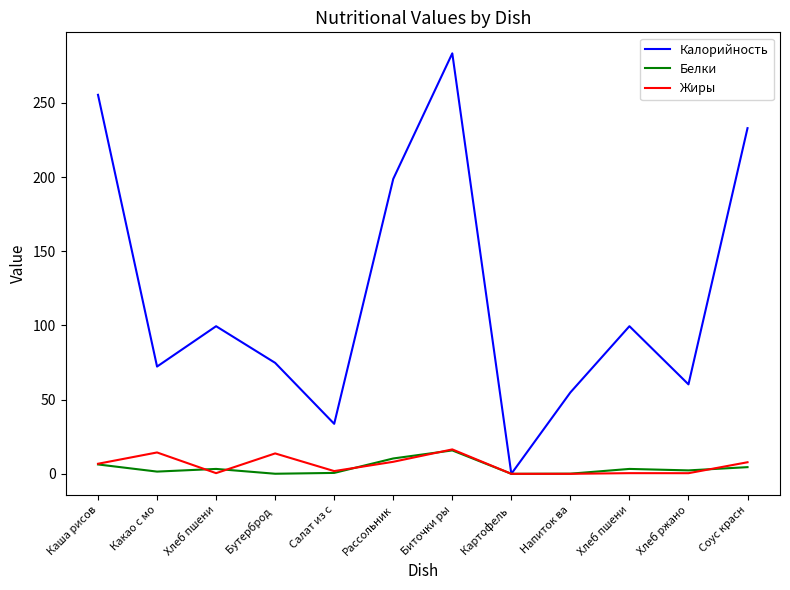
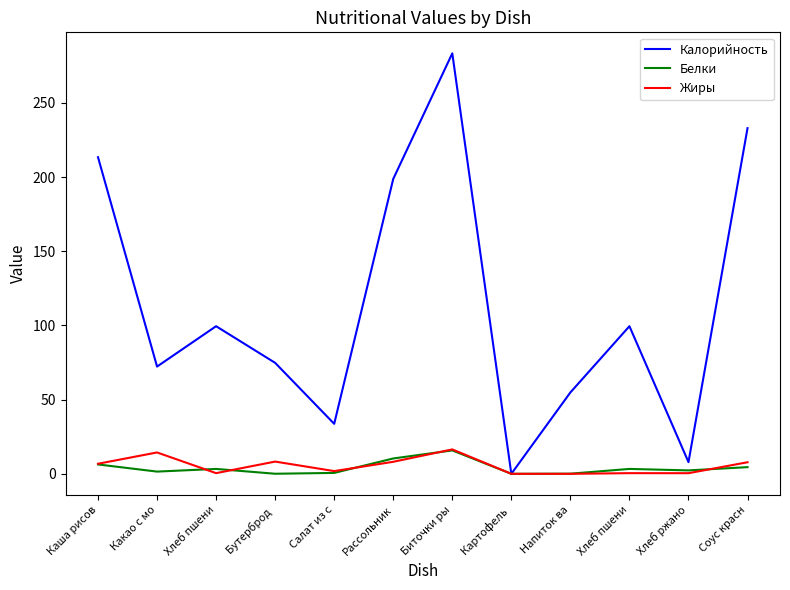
  {
    "Калорийность": {
-     "Каша рисов": 255,
+     "Каша рисов": 213,
      "Какао с мо": 72,
      "Бутерброд": 75,
      "Салат из с": 34,
      "Рассольник": 199,
      "Биточки ры": 283,
      "Напиток ва": 55,
-     "Хлеб ржано": 60,
+     "Хлеб ржано": 8,
      "Соус красн": 233
    },
    "Белки": {
      "Какао с мо": 2,
      "Бутерброд": 0,
      "Рассольник": 10,
      "Хлеб ржано": 2,
      "Соус красн": 5
    },
    "Жиры": {
      "Какао с мо": 14,
-     "Бутерброд": 14,
+     "Бутерброд": 8,
      "Рассольник": 8,
      "Хлеб ржано": 0,
      "Соус красн": 8
    }
  }
